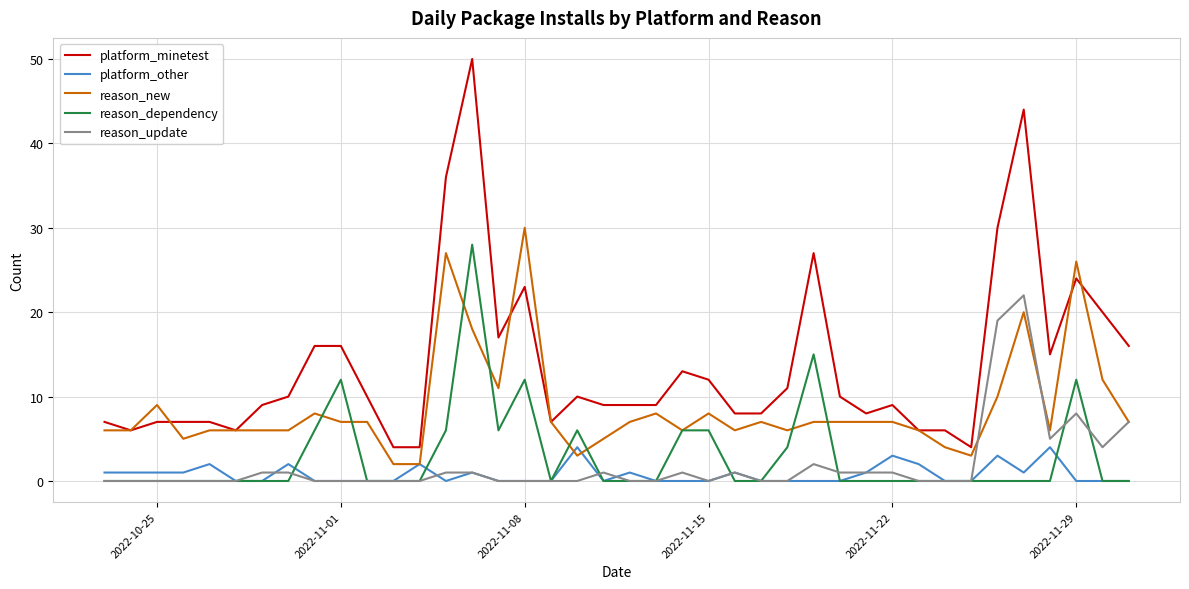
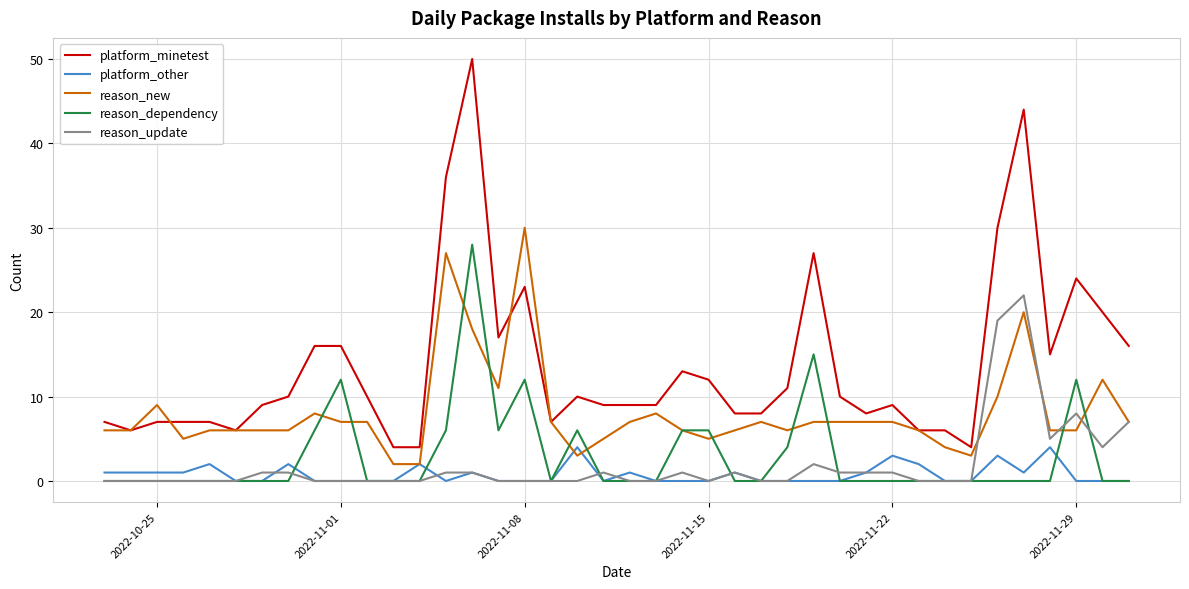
  {
    "platform_minetest": {
      "2022-10-25": 7,
      "2022-11-01": 16,
      "2022-11-08": 23,
      "2022-11-15": 12,
      "2022-11-22": 9,
      "2022-11-29": 24
    },
    "platform_other": {
      "2022-10-25": 1,
      "2022-11-22": 3,
      "2022-11-29": 0
    },
    "reason_new": {
      "2022-10-25": 9,
      "2022-11-01": 7,
      "2022-11-08": 30,
-     "2022-11-15": 8,
+     "2022-11-15": 5,
      "2022-11-22": 7,
-     "2022-11-29": 26
+     "2022-11-29": 6
    },
    "reason_dependency": {
      "2022-11-01": 12,
      "2022-11-08": 12,
      "2022-11-15": 6,
      "2022-11-22": 0,
      "2022-11-29": 12
    },
    "reason_update": {
      "2022-11-22": 1,
      "2022-11-29": 8
    }
  }
